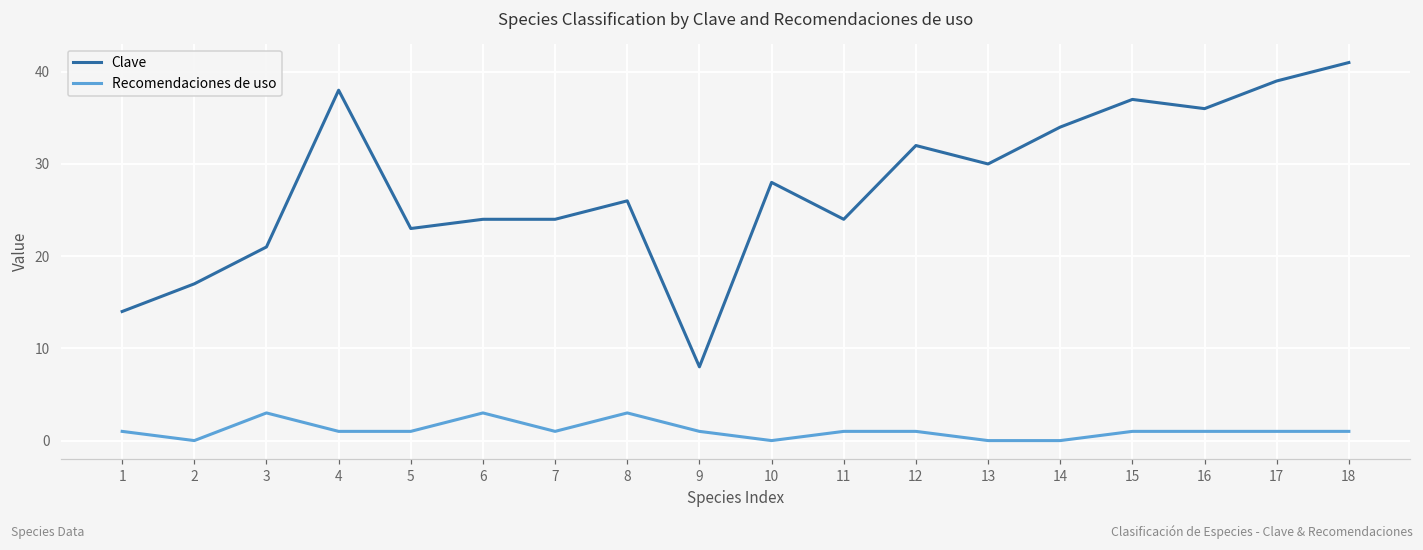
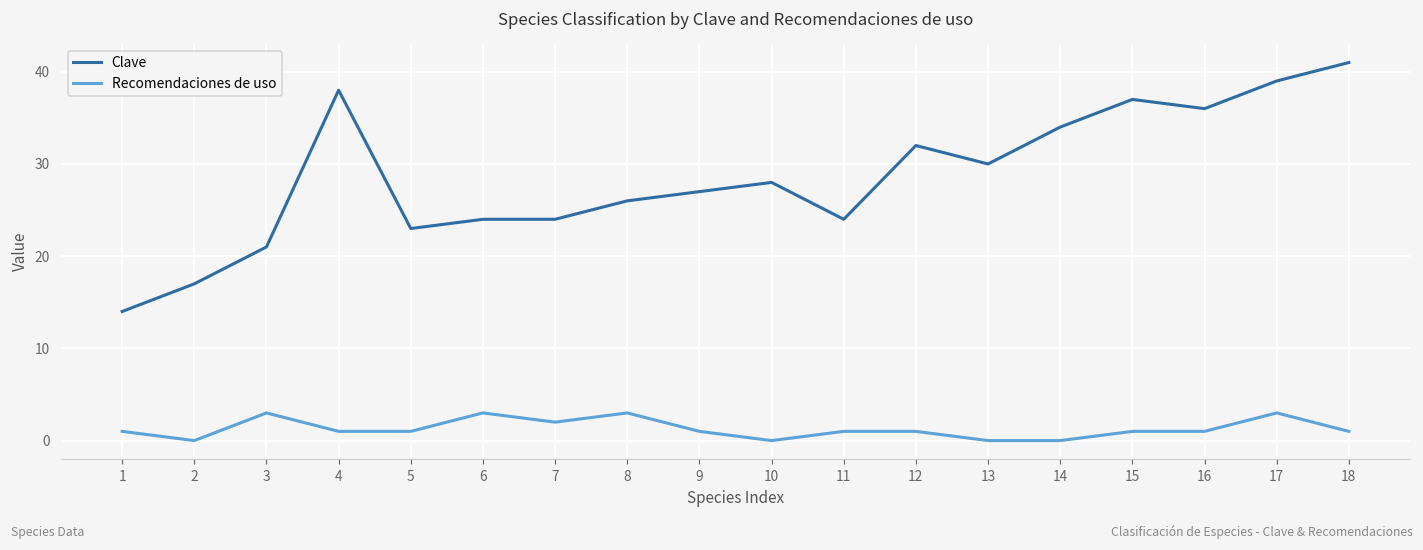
  {
    "Clave": {
      "1": 14,
      "2": 17,
      "3": 21,
      "4": 38,
      "5": 23,
      "6": 24,
      "7": 24,
      "8": 26,
-     "9": 8,
+     "9": 27,
      "10": 28,
      "11": 24,
      "12": 32,
      "13": 30,
      "14": 34,
      "15": 37,
      "16": 36,
      "17": 39,
      "18": 41
    },
    "Recomendaciones de uso": {
      "1": 1,
      "2": 0,
      "3": 3,
      "4": 1,
      "5": 1,
      "6": 3,
-     "7": 1,
+     "7": 2,
      "8": 3,
      "9": 1,
      "10": 0,
      "11": 1,
      "12": 1,
      "13": 0,
      "14": 0,
      "15": 1,
      "16": 1,
-     "17": 1,
+     "17": 3,
      "18": 1
    }
  }
